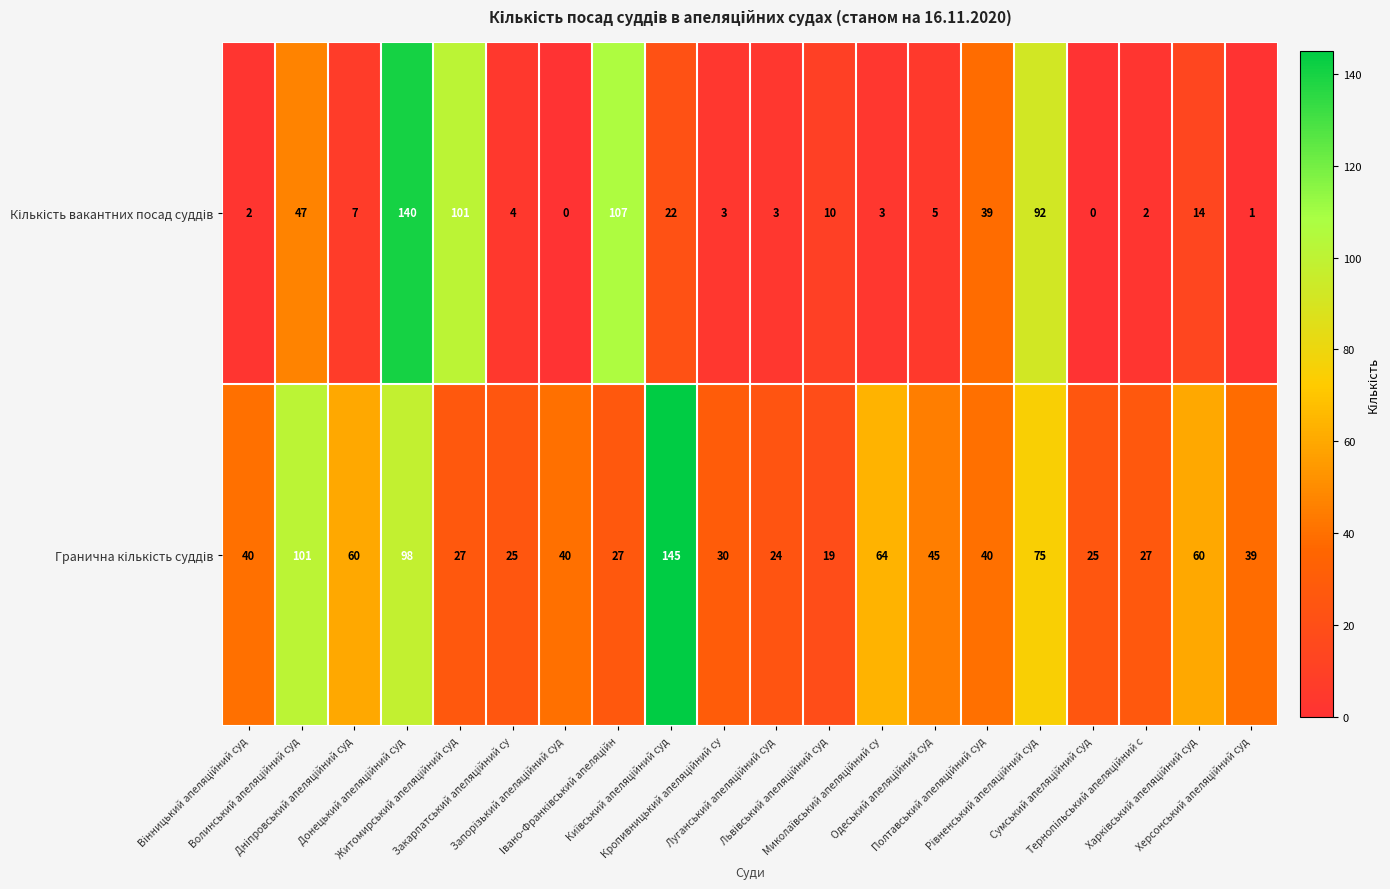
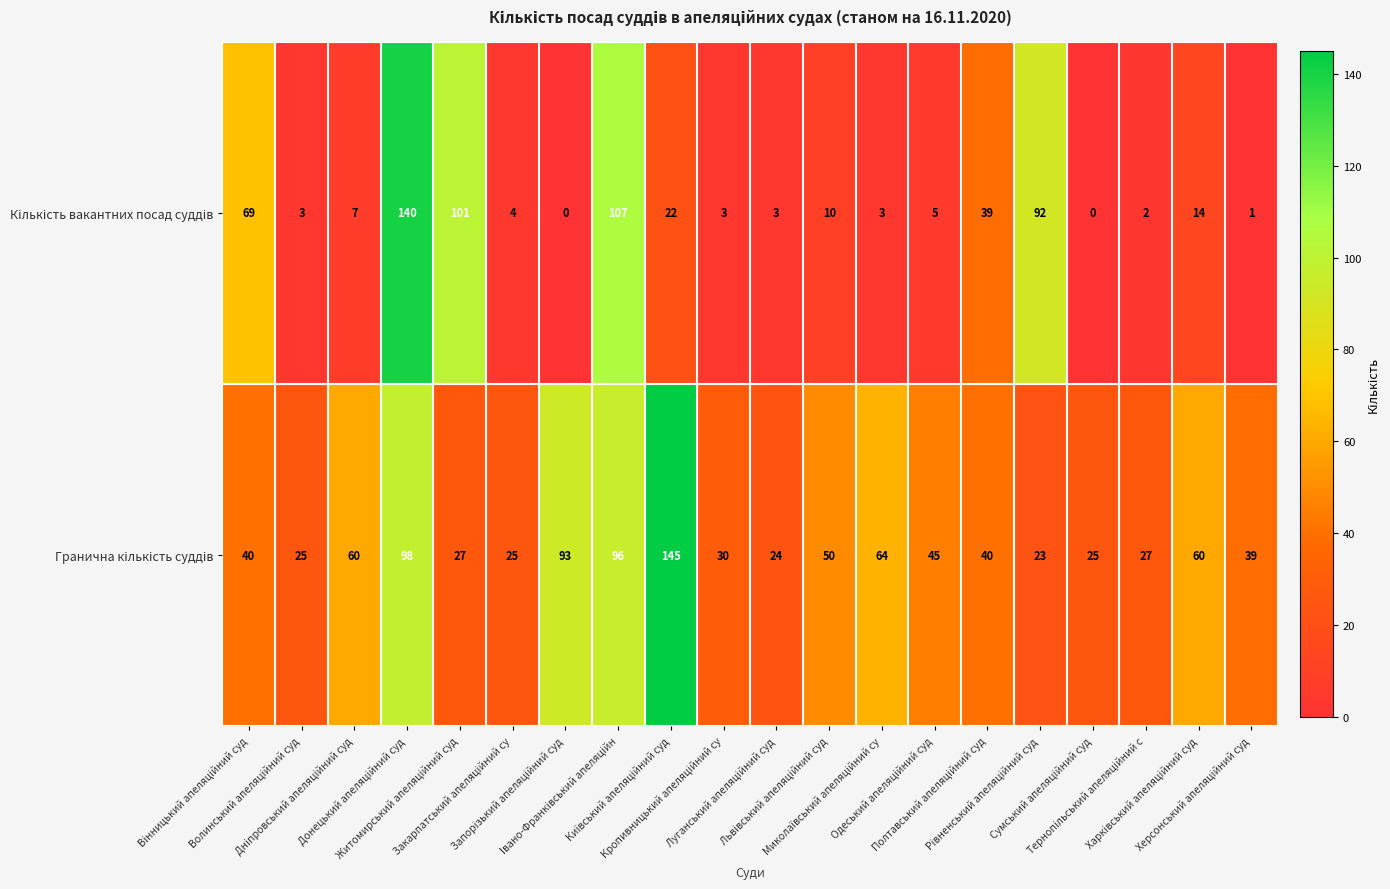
  {
    "Кількість вакантних посад суддів": {
-     "Вінницький апеляційний суд": 2,
-     "Волинський апеляційний суд": 47,
+     "Вінницький апеляційний суд": 69,
+     "Волинський апеляційний суд": 3,
      "Дніпровський апеляційний суд": 7,
      "Донецький апеляційний суд": 140,
      "Житомирський апеляційний суд": 101,
      "Закарпатський апеляційний су": 4,
      "Запорізький апеляційний суд": 0,
      "Івано-Франківський апеляційн": 107,
      "Київський апеляційний суд": 22,
      "Кропивницький апеляційний су": 3,
      "Луганський апеляційний суд": 3,
      "Львівський апеляційний суд": 10,
      "Миколаївський апеляційний су": 3,
      "Одеський апеляційний суд": 5,
      "Полтавський апеляційний суд": 39,
      "Рівненський апеляційний суд": 92,
      "Сумський апеляційний суд": 0,
      "Тернопільський апеляційний с": 2,
      "Харківський апеляційний суд": 14,
      "Херсонський апеляційний суд": 1
    },
    "Гранична кількість суддів": {
      "Вінницький апеляційний суд": 40,
-     "Волинський апеляційний суд": 101,
+     "Волинський апеляційний суд": 25,
      "Дніпровський апеляційний суд": 60,
      "Донецький апеляційний суд": 98,
      "Житомирський апеляційний суд": 27,
      "Закарпатський апеляційний су": 25,
-     "Запорізький апеляційний суд": 40,
-     "Івано-Франківський апеляційн": 27,
+     "Запорізький апеляційний суд": 93,
+     "Івано-Франківський апеляційн": 96,
      "Київський апеляційний суд": 145,
      "Кропивницький апеляційний су": 30,
      "Луганський апеляційний суд": 24,
-     "Львівський апеляційний суд": 19,
+     "Львівський апеляційний суд": 50,
      "Миколаївський апеляційний су": 64,
      "Одеський апеляційний суд": 45,
      "Полтавський апеляційний суд": 40,
-     "Рівненський апеляційний суд": 75,
+     "Рівненський апеляційний суд": 23,
      "Сумський апеляційний суд": 25,
      "Тернопільський апеляційний с": 27,
      "Харківський апеляційний суд": 60,
      "Херсонський апеляційний суд": 39
    }
  }
